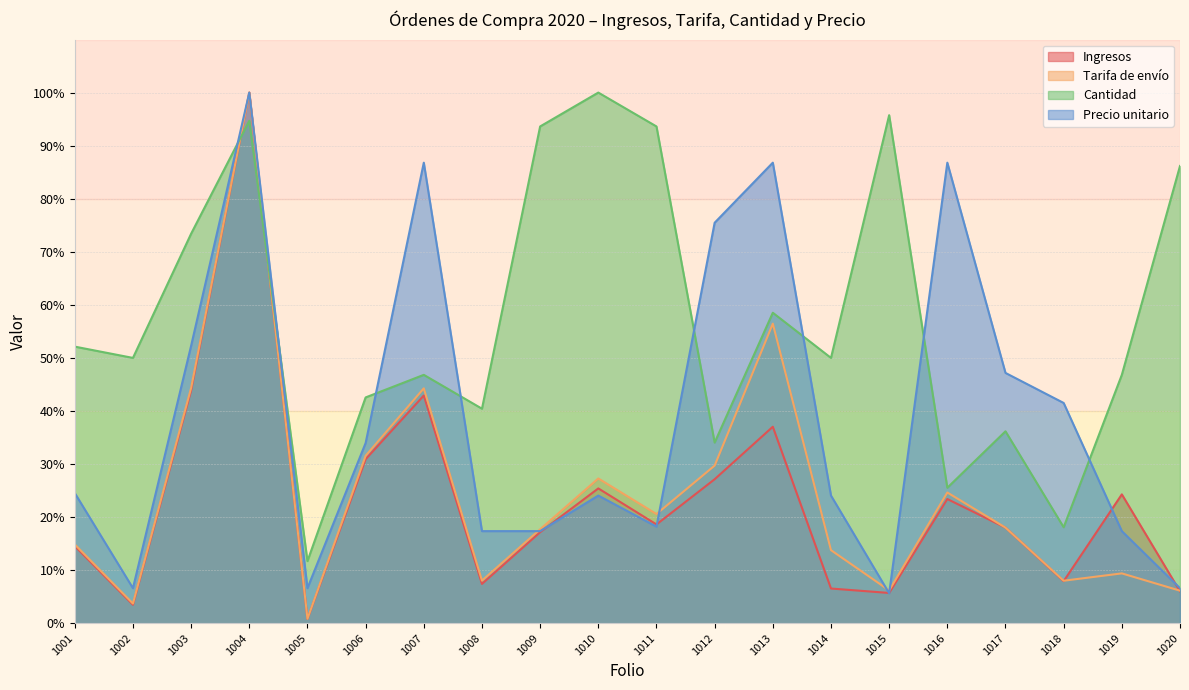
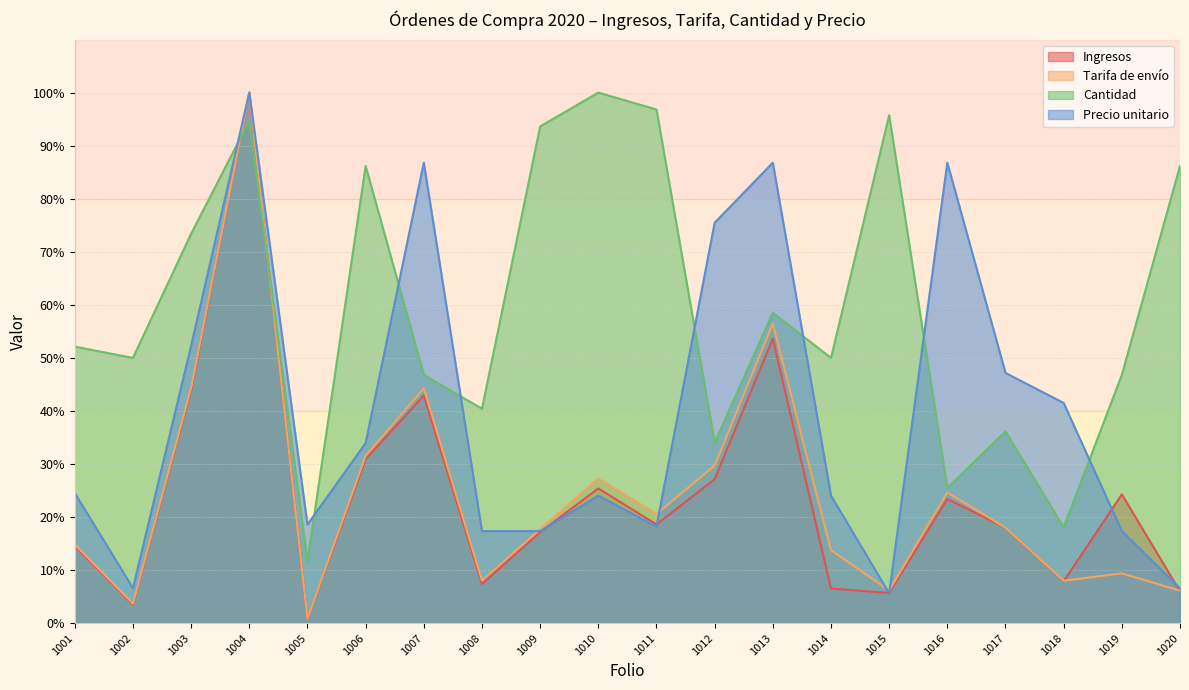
  {
    "Ingresos": {
      "1006": "31%",
      "1007": "43%",
      "1008": "7%",
      "1010": "25%",
      "1012": "27%",
-     "1013": "37%",
+     "1013": "54%",
      "1014": "7%",
      "1016": "23%",
      "1019": "24%"
    },
    "Tarifa de envío": {
      "1006": "32%",
      "1007": "44%",
      "1008": "8%",
      "1010": "27%",
      "1011": "21%",
      "1012": "30%",
      "1013": "56%",
      "1014": "14%",
      "1015": "6%",
      "1016": "25%",
      "1019": "9%"
    },
    "Cantidad": {
      "1001": "52%",
      "1002": "50%",
      "1003": "73%",
      "1004": "95%",
      "1005": "12%",
-     "1006": "43%",
+     "1006": "86%",
      "1007": "47%",
      "1008": "40%",
      "1009": "94%",
      "1010": "100%",
-     "1011": "94%",
+     "1011": "97%",
      "1012": "34%",
      "1013": "59%",
      "1014": "50%",
      "1015": "96%",
      "1016": "26%",
      "1017": "36%",
      "1018": "18%",
      "1019": "47%",
      "1020": "86%"
    },
    "Precio unitario": {
      "1001": "25%",
      "1002": "7%",
      "1003": "52%",
-     "1005": "7%",
+     "1005": "19%",
      "1006": "34%",
      "1007": "87%",
      "1008": "17%",
      "1010": "24%",
      "1012": "75%",
      "1013": "87%",
      "1014": "24%",
      "1016": "87%",
      "1017": "47%",
      "1018": "42%",
      "1019": "17%"
    }
  }
